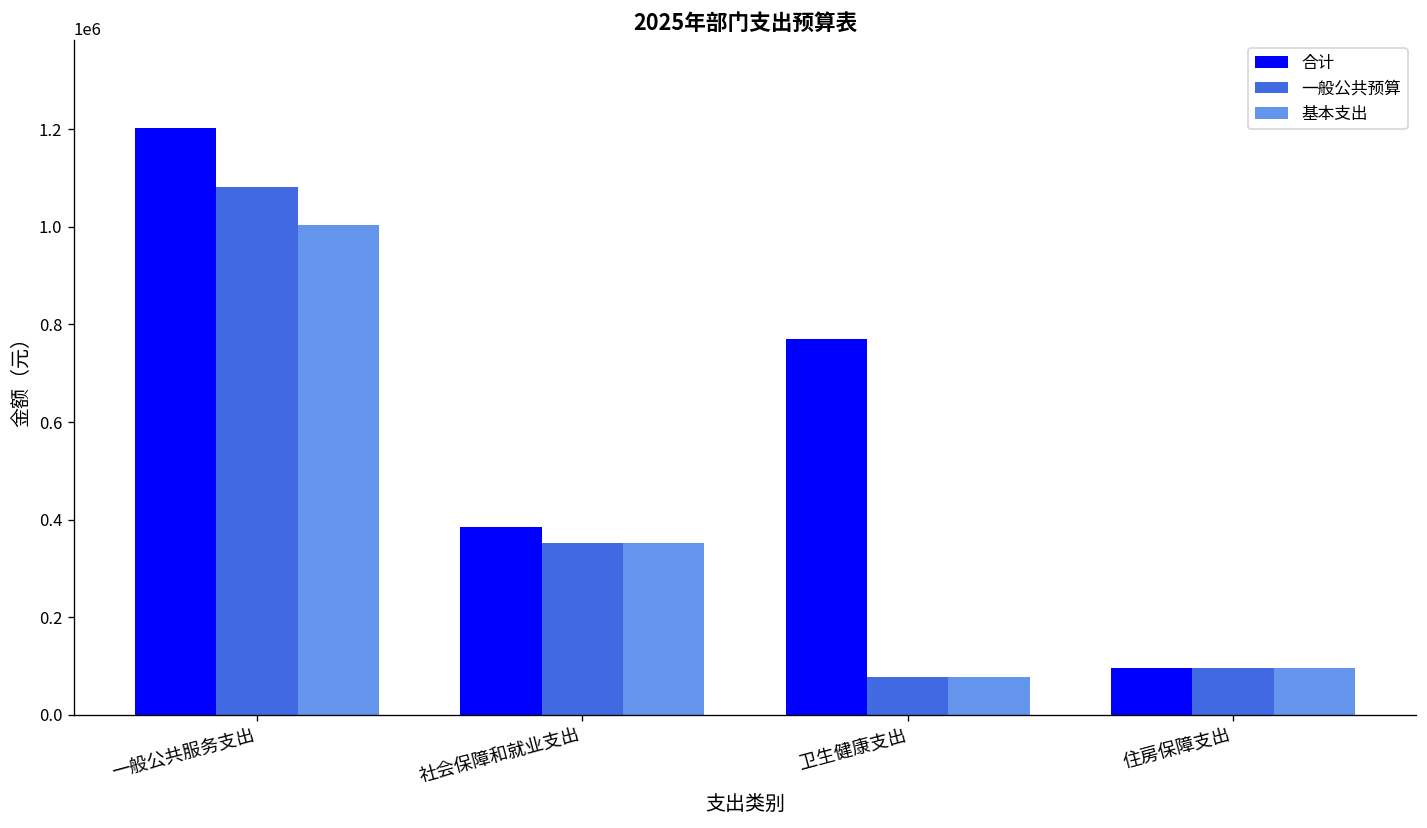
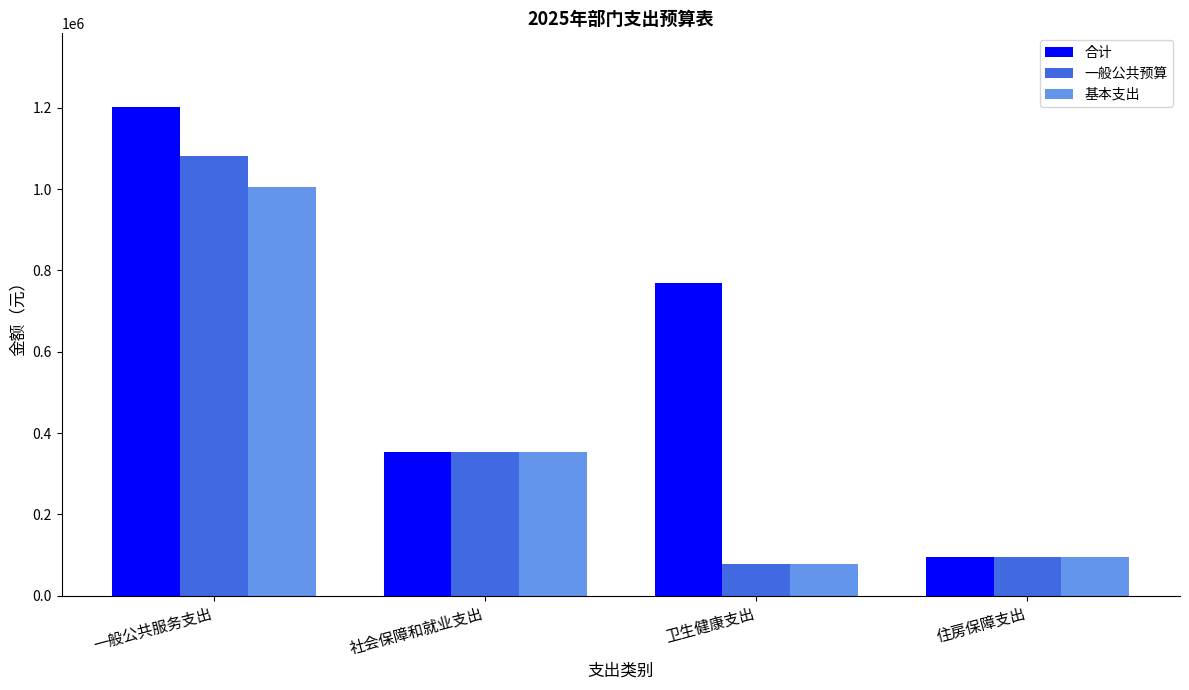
  {
    "合计": {
      "一般公共服务支出": 1200000,
-     "社会保障和就业支出": 390000,
+     "社会保障和就业支出": 350000,
      "卫生健康支出": 770000,
      "住房保障支出": 100000
    }
  }
